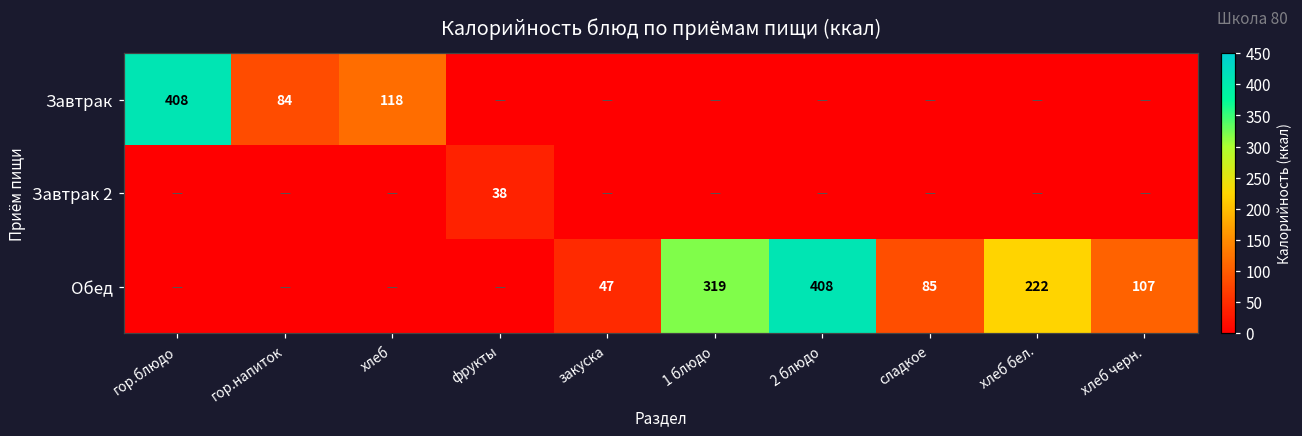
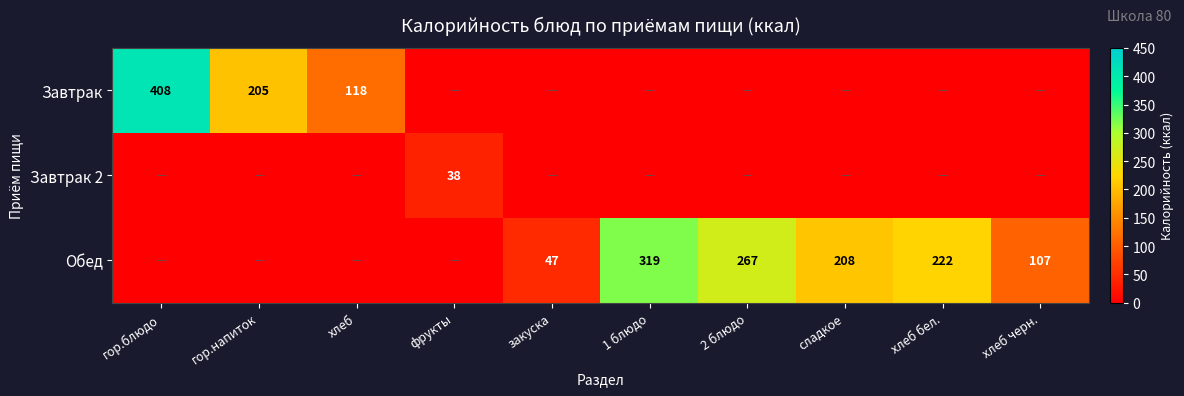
  {
    "Завтрак": {
      "гор.блюдо": 408,
-     "гор.напиток": 84,
+     "гор.напиток": 205,
      "хлеб": 118
    },
    "Завтрак 2": {
      "фрукты": 38
    },
    "Обед": {
      "закуска": 47,
      "1 блюдо": 319,
-     "2 блюдо": 408,
-     "сладкое": 85,
+     "2 блюдо": 267,
+     "сладкое": 208,
      "хлеб бел.": 222,
      "хлеб черн.": 107
    }
  }
